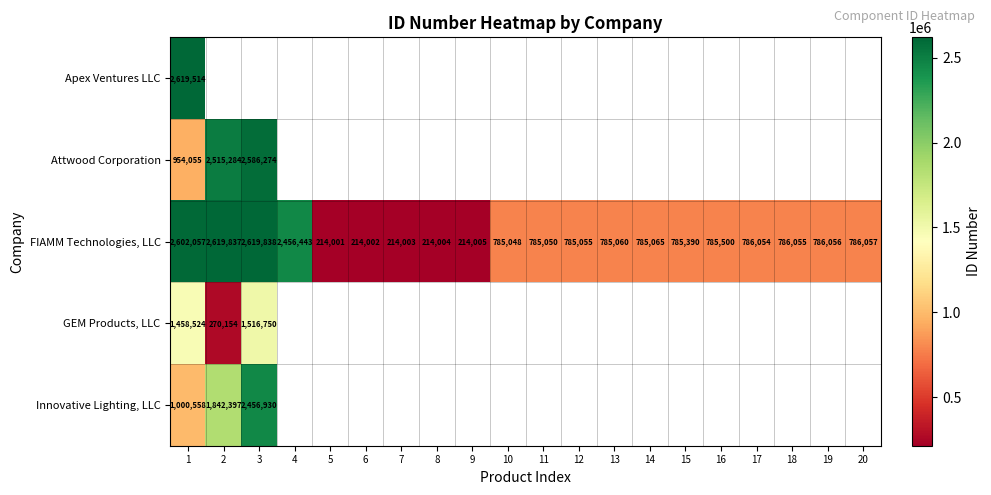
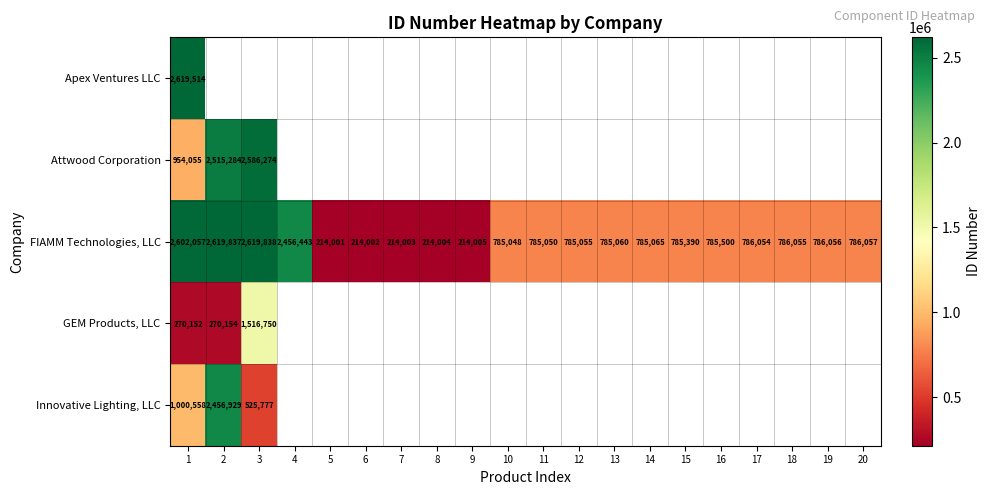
  {
    "Apex Ventures LLC": {
      "1": "2,619,514"
    },
    "Attwood Corporation": {
      "1": "954,055",
      "2": "2,515,284",
      "3": "2,586,274"
    },
    "FIAMM Technologies, LLC": {
      "1": "2,602,057",
      "2": "2,619,837",
      "3": "2,619,838",
      "4": "2,456,443",
      "5": "214,001",
      "6": "214,002",
      "7": "214,003",
      "8": "214,004",
      "9": "214,005",
      "10": "785,048",
      "11": "785,050",
      "12": "785,055",
      "13": "785,060",
      "14": "785,065",
      "15": "785,390",
      "16": "785,500",
      "17": "786,054",
      "18": "786,055",
      "19": "786,056",
      "20": "786,057"
    },
    "GEM Products, LLC": {
-     "1": "1,458,524",
+     "1": "270,152",
      "2": "270,154",
      "3": "1,516,750"
    },
    "Innovative Lighting, LLC": {
      "1": "1,000,558",
-     "2": "1,842,397",
-     "3": "2,456,930"
+     "2": "2,456,929",
+     "3": "525,777"
    }
  }
